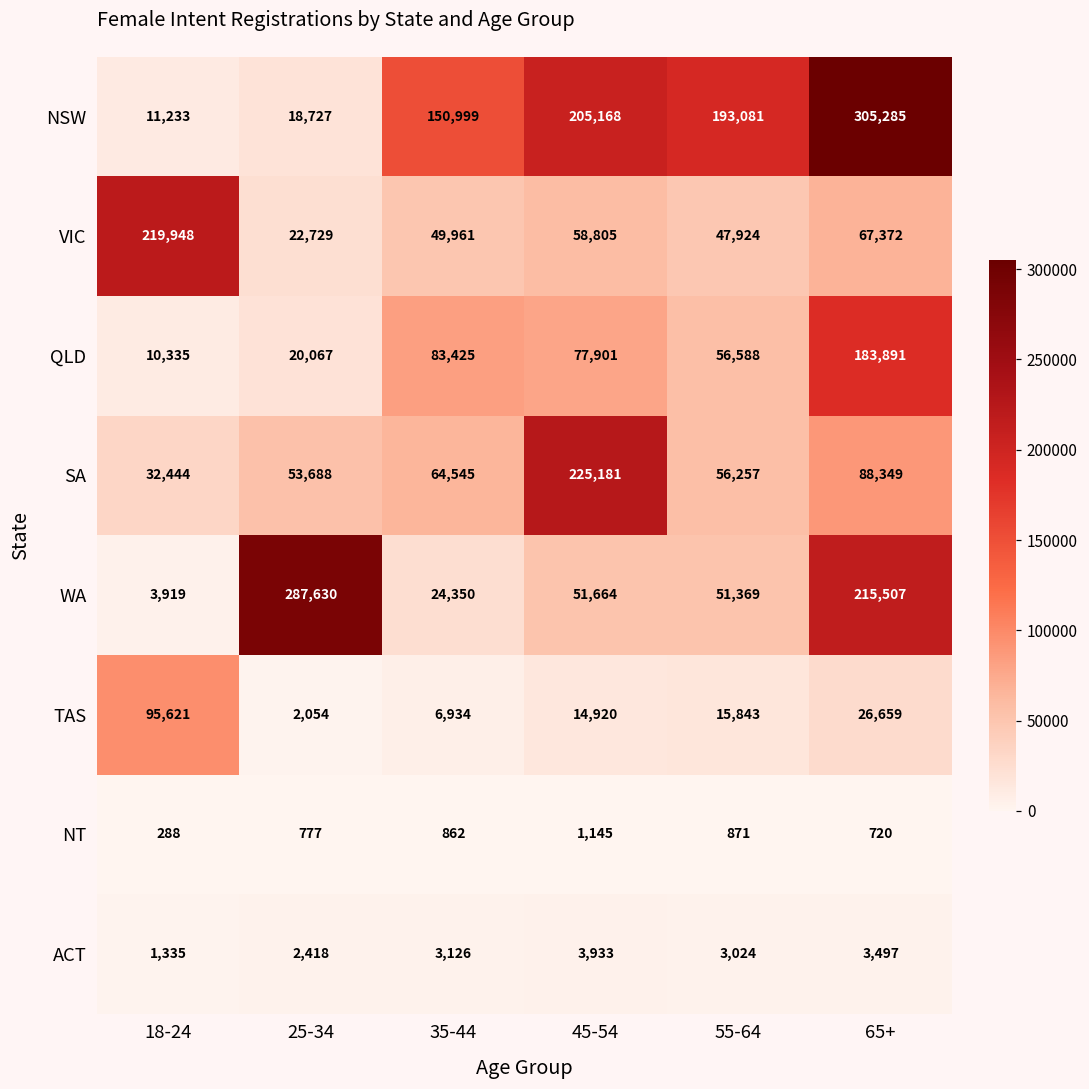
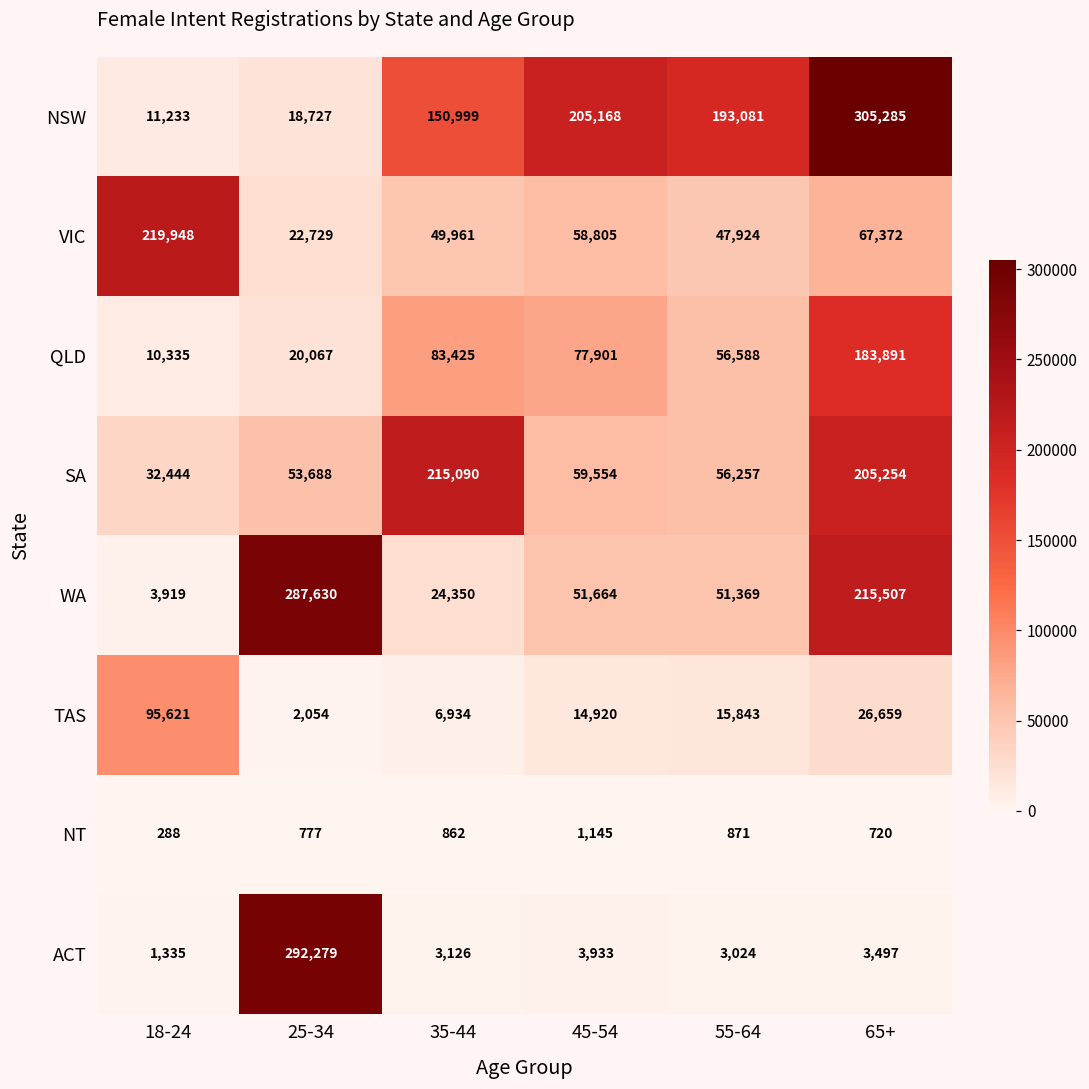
  {
    "NSW": {
      "18-24": "11,233",
      "25-34": "18,727",
      "35-44": "150,999",
      "45-54": "205,168",
      "55-64": "193,081",
      "65+": "305,285"
    },
    "VIC": {
      "18-24": "219,948",
      "25-34": "22,729",
      "35-44": "49,961",
      "45-54": "58,805",
      "55-64": "47,924",
      "65+": "67,372"
    },
    "QLD": {
      "18-24": "10,335",
      "25-34": "20,067",
      "35-44": "83,425",
      "45-54": "77,901",
      "55-64": "56,588",
      "65+": "183,891"
    },
    "SA": {
      "18-24": "32,444",
      "25-34": "53,688",
-     "35-44": "64,545",
-     "45-54": "225,181",
+     "35-44": "215,090",
+     "45-54": "59,554",
      "55-64": "56,257",
-     "65+": "88,349"
+     "65+": "205,254"
    },
    "WA": {
      "18-24": "3,919",
      "25-34": "287,630",
      "35-44": "24,350",
      "45-54": "51,664",
      "55-64": "51,369",
      "65+": "215,507"
    },
    "TAS": {
      "18-24": "95,621",
      "25-34": "2,054",
      "35-44": "6,934",
      "45-54": "14,920",
      "55-64": "15,843",
      "65+": "26,659"
    },
    "NT": {
      "18-24": "288",
      "25-34": "777",
      "35-44": "862",
      "45-54": "1,145",
      "55-64": "871",
      "65+": "720"
    },
    "ACT": {
      "18-24": "1,335",
-     "25-34": "2,418",
+     "25-34": "292,279",
      "35-44": "3,126",
      "45-54": "3,933",
      "55-64": "3,024",
      "65+": "3,497"
    }
  }
